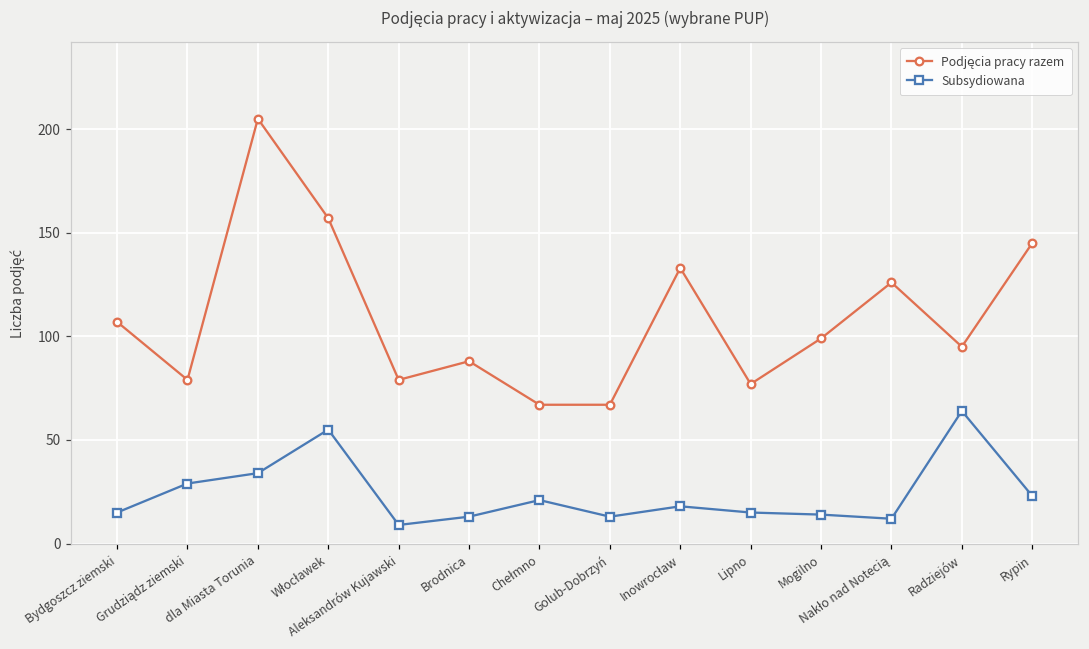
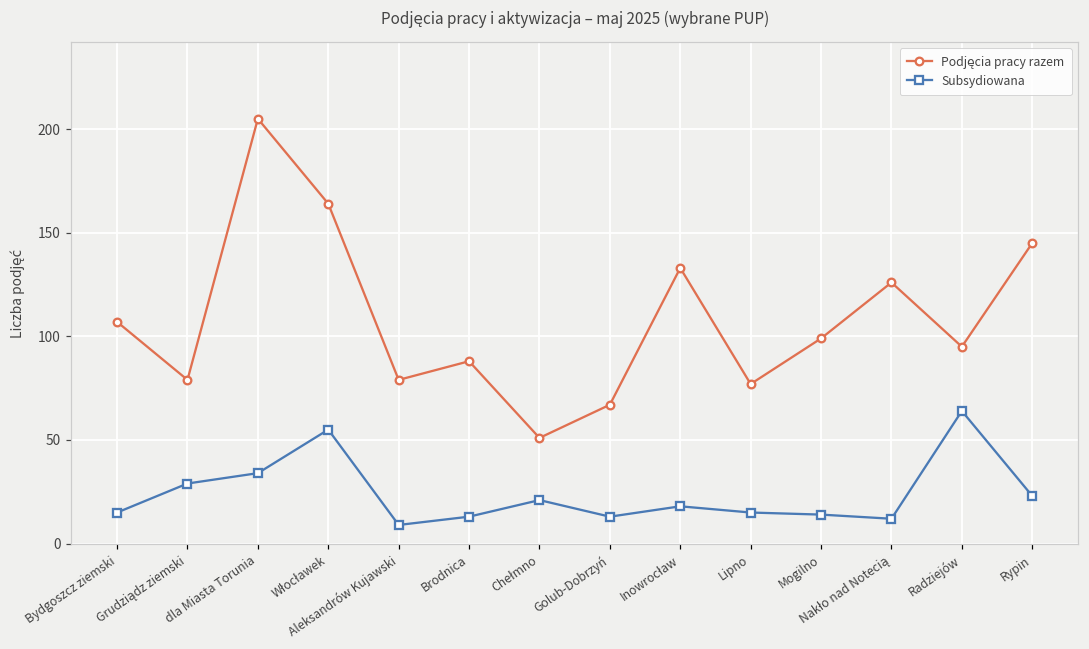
  {
    "Podjęcia pracy razem": {
      "Bydgoszcz ziemski": 107,
      "Grudziądz ziemski": 79,
      "dla Miasta Torunia": 205,
-     "Włocławek": 157,
+     "Włocławek": 164,
      "Aleksandrów Kujawski": 79,
      "Brodnica": 88,
-     "Chełmno": 67,
+     "Chełmno": 51,
      "Golub-Dobrzyń": 67,
      "Inowrocław": 133,
      "Lipno": 77,
      "Mogilno": 99,
      "Nakło nad Notecią": 126,
      "Radziejów": 95,
      "Rypin": 145
    },
    "Subsydiowana": {
      "Bydgoszcz ziemski": 15,
      "Grudziądz ziemski": 29,
      "dla Miasta Torunia": 34,
      "Włocławek": 55,
      "Aleksandrów Kujawski": 9,
      "Brodnica": 13,
      "Chełmno": 21,
      "Golub-Dobrzyń": 13,
      "Inowrocław": 18,
      "Lipno": 15,
      "Mogilno": 14,
      "Nakło nad Notecią": 12,
      "Radziejów": 64,
      "Rypin": 23
    }
  }
